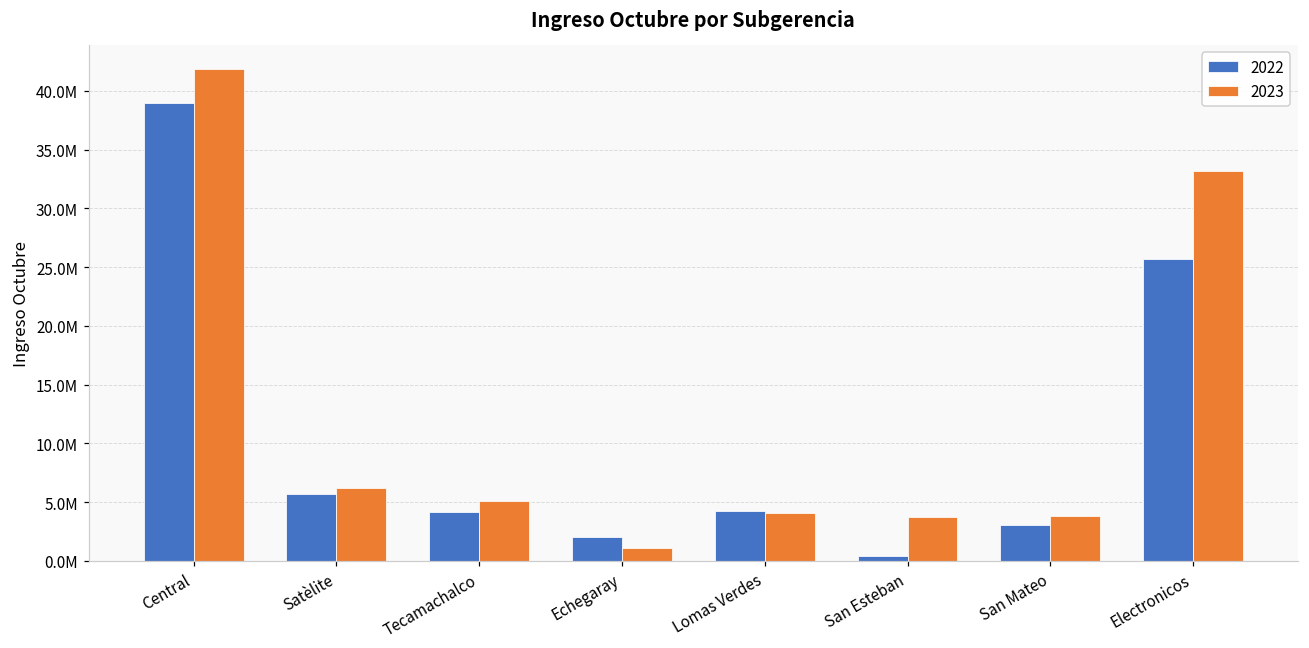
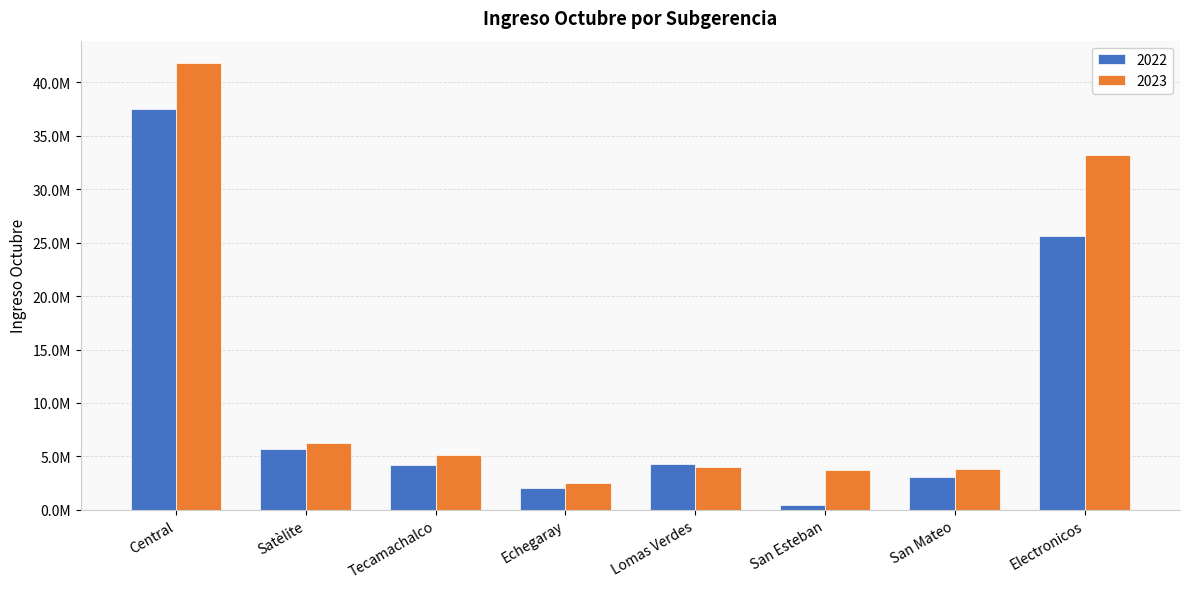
  {
    "2022": {
-     "Central": 39000000,
+     "Central": 37500000,
      "Satèlite": 5700000,
      "Tecamachalco": 4200000,
      "Echegaray": 2000000,
      "Lomas Verdes": 4300000,
      "San Esteban": 500000,
      "San Mateo": 3100000,
      "Electronicos": 25700000
    },
    "2023": {
      "Central": 41800000,
      "Satèlite": 6200000,
      "Tecamachalco": 5100000,
-     "Echegaray": 1100000,
+     "Echegaray": 2500000,
      "Lomas Verdes": 4100000,
      "San Esteban": 3700000,
      "San Mateo": 3800000,
      "Electronicos": 33200000
    }
  }
